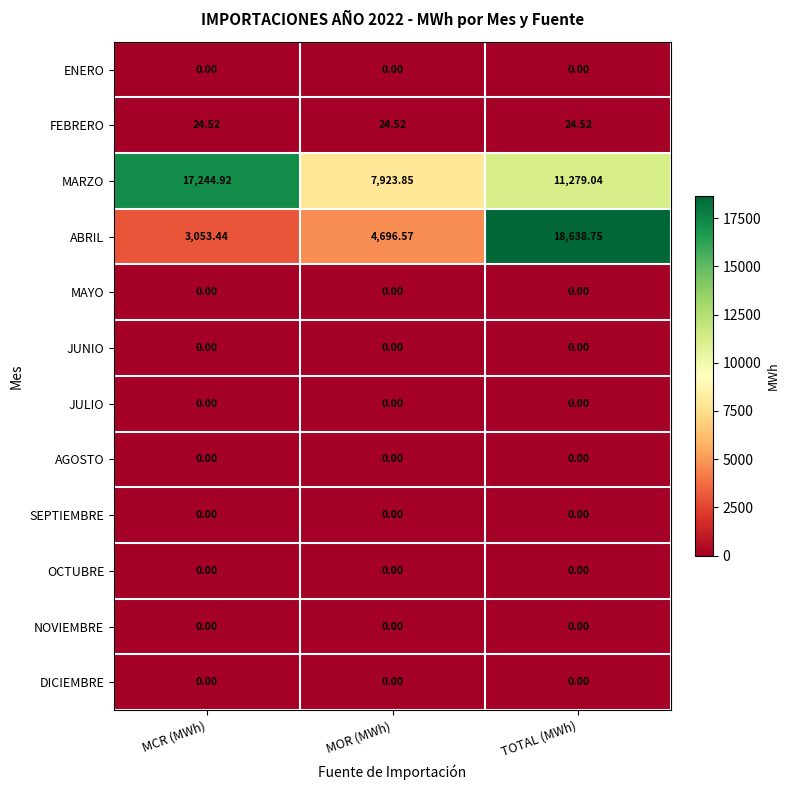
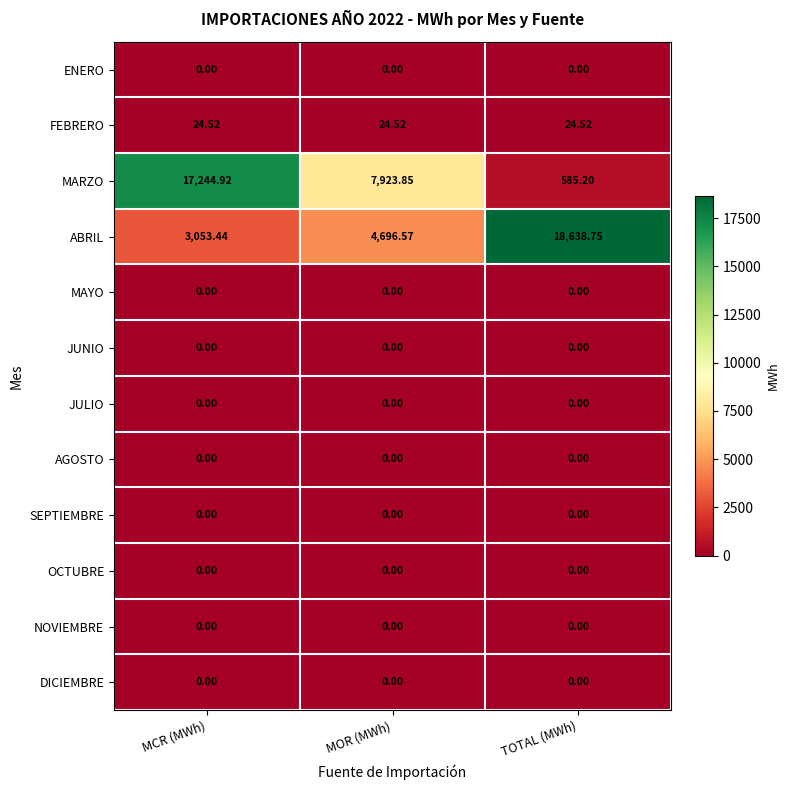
  {
    "ENERO": {
      "MCR (MWh)": "0.00",
      "MOR (MWh)": "0.00",
      "TOTAL (MWh)": "0.00"
    },
    "FEBRERO": {
      "MCR (MWh)": "24.52",
      "MOR (MWh)": "24.52",
      "TOTAL (MWh)": "24.52"
    },
    "MARZO": {
      "MCR (MWh)": "17,244.92",
      "MOR (MWh)": "7,923.85",
-     "TOTAL (MWh)": "11,279.04"
+     "TOTAL (MWh)": "585.20"
    },
    "ABRIL": {
      "MCR (MWh)": "3,053.44",
      "MOR (MWh)": "4,696.57",
      "TOTAL (MWh)": "18,638.75"
    },
    "MAYO": {
      "MCR (MWh)": "0.00",
      "MOR (MWh)": "0.00",
      "TOTAL (MWh)": "0.00"
    },
    "JUNIO": {
      "MCR (MWh)": "0.00",
      "MOR (MWh)": "0.00",
      "TOTAL (MWh)": "0.00"
    },
    "JULIO": {
      "MCR (MWh)": "0.00",
      "MOR (MWh)": "0.00",
      "TOTAL (MWh)": "0.00"
    },
    "AGOSTO": {
      "MCR (MWh)": "0.00",
      "MOR (MWh)": "0.00",
      "TOTAL (MWh)": "0.00"
    },
    "SEPTIEMBRE": {
      "MCR (MWh)": "0.00",
      "MOR (MWh)": "0.00",
      "TOTAL (MWh)": "0.00"
    },
    "OCTUBRE": {
      "MCR (MWh)": "0.00",
      "MOR (MWh)": "0.00",
      "TOTAL (MWh)": "0.00"
    },
    "NOVIEMBRE": {
      "MCR (MWh)": "0.00",
      "MOR (MWh)": "0.00",
      "TOTAL (MWh)": "0.00"
    },
    "DICIEMBRE": {
      "MCR (MWh)": "0.00",
      "MOR (MWh)": "0.00",
      "TOTAL (MWh)": "0.00"
    }
  }
